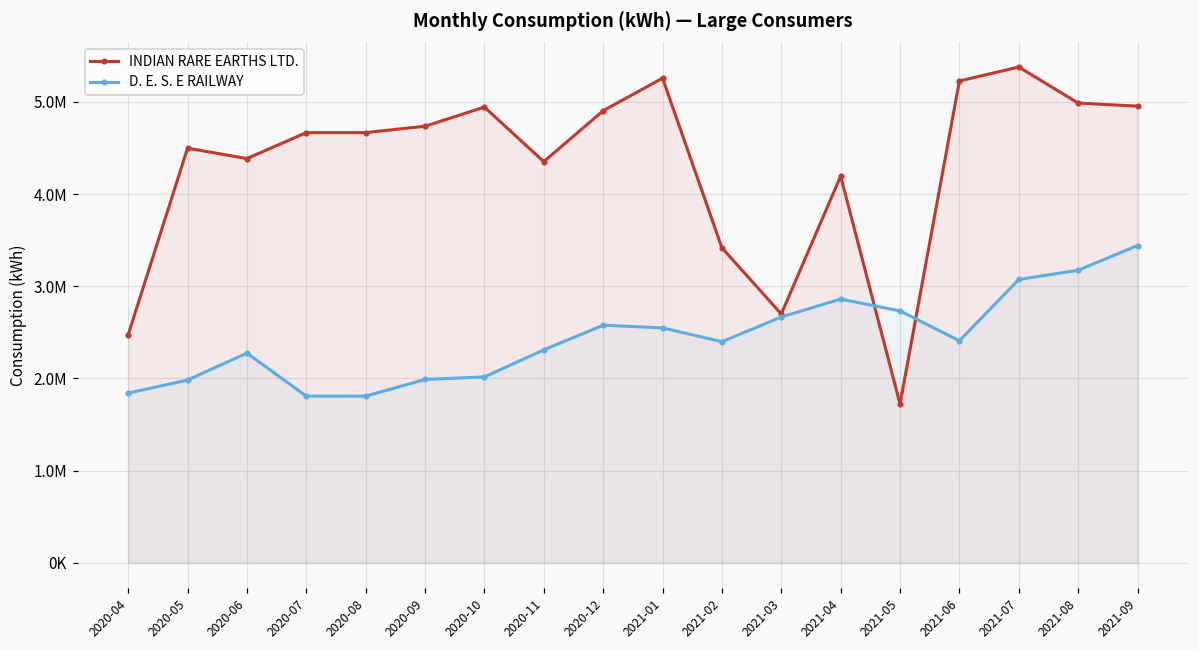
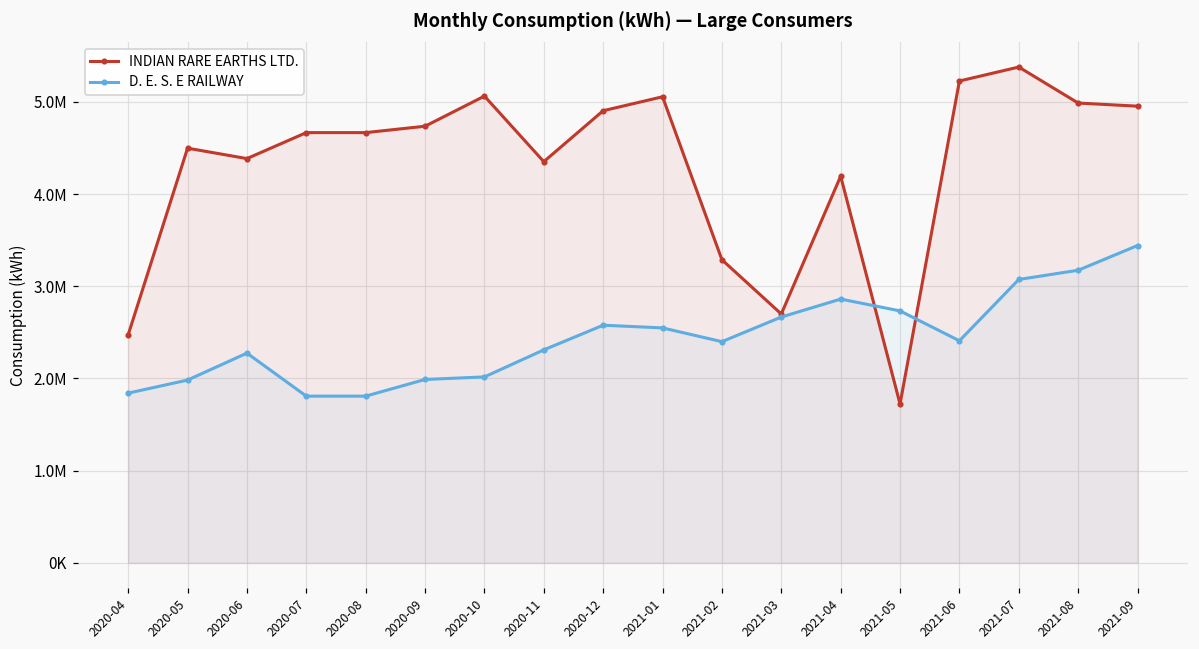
  {
    "INDIAN RARE EARTHS LTD.": {
      "2020-04": 2500000,
      "2020-05": 4500000,
      "2020-06": 4400000,
      "2020-07": 4700000,
      "2020-08": 4700000,
      "2020-09": 4700000,
-     "2020-10": 4900000,
+     "2020-10": 5100000,
      "2020-11": 4400000,
      "2020-12": 4900000,
-     "2021-01": 5300000,
-     "2021-02": 3400000,
+     "2021-01": 5100000,
+     "2021-02": 3300000,
      "2021-03": 2700000,
      "2021-04": 4200000,
      "2021-05": 1700000,
      "2021-06": 5200000,
      "2021-07": 5400000,
      "2021-08": 5000000,
      "2021-09": 5000000
    },
    "D. E. S. E RAILWAY": {
      "2020-04": 1800000,
      "2020-05": 2000000,
      "2020-06": 2300000,
      "2020-07": 1800000,
      "2020-08": 1800000,
      "2020-09": 2000000,
      "2020-10": 2000000,
      "2020-11": 2300000,
      "2020-12": 2600000,
      "2021-01": 2500000,
      "2021-02": 2400000,
      "2021-03": 2700000,
      "2021-04": 2900000,
      "2021-05": 2700000,
      "2021-06": 2400000,
      "2021-07": 3100000,
      "2021-08": 3200000,
      "2021-09": 3400000
    }
  }
